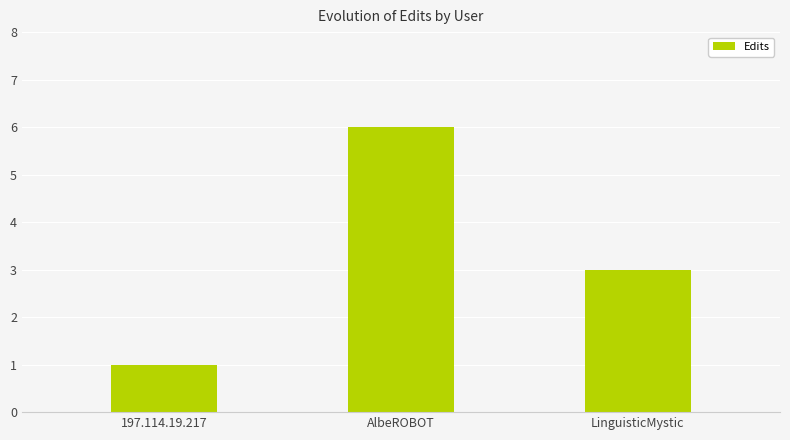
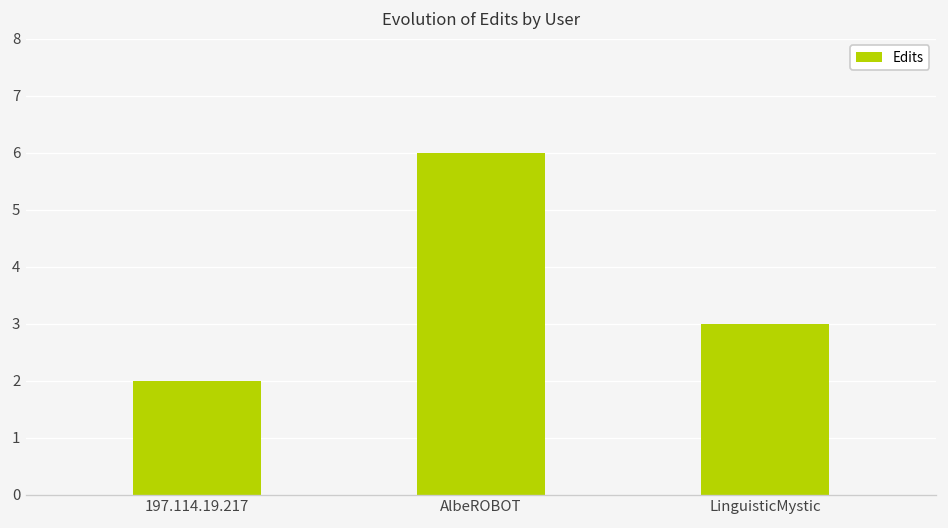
  {
-   "197.114.19.217": 1,
+   "197.114.19.217": 2,
    "AlbeROBOT": 6,
    "LinguisticMystic": 3
  }
